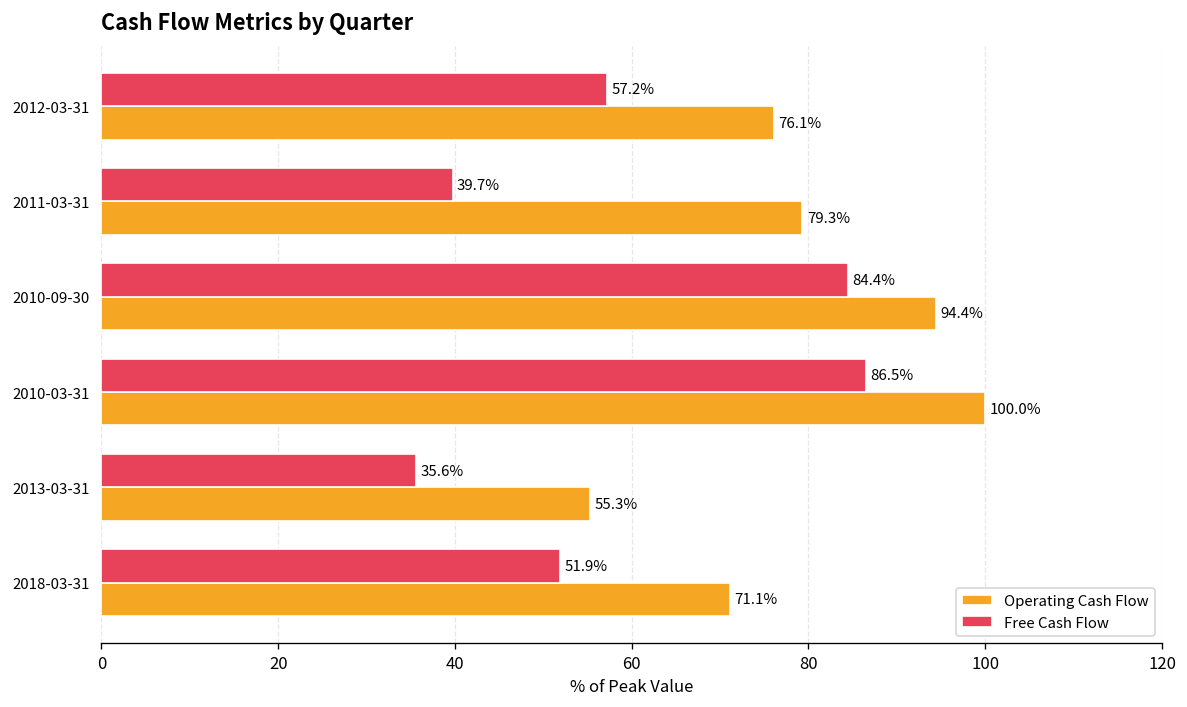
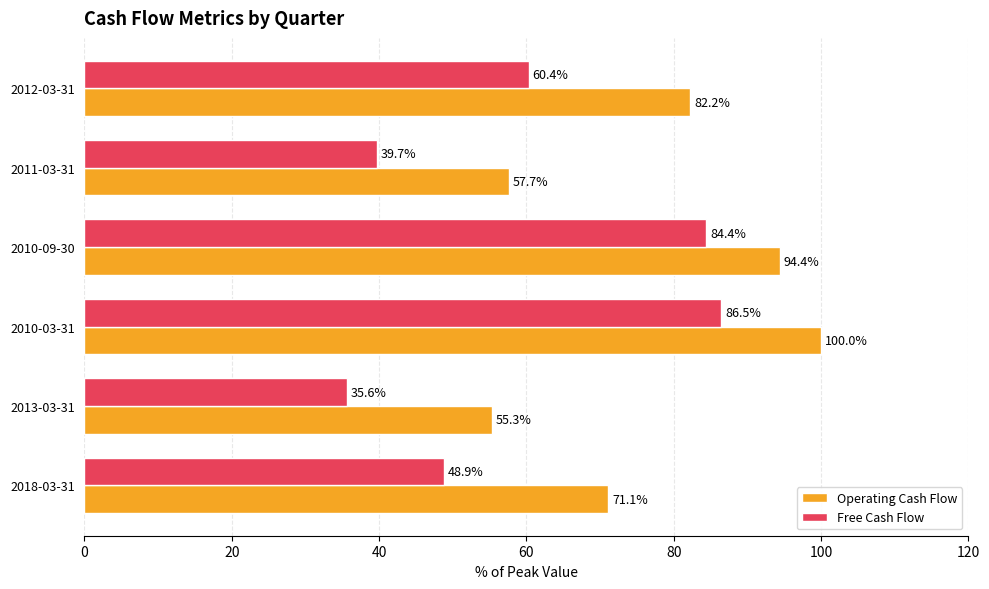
  {
    "Operating Cash Flow": {
-     "2012-03-31": "76.1%",
-     "2011-03-31": "79.3%",
+     "2012-03-31": "82.2%",
+     "2011-03-31": "57.7%",
      "2010-09-30": "94.4%",
      "2010-03-31": "100.0%",
      "2013-03-31": "55.3%",
      "2018-03-31": "71.1%"
    },
    "Free Cash Flow": {
-     "2012-03-31": "57.2%",
+     "2012-03-31": "60.4%",
      "2011-03-31": "39.7%",
      "2010-09-30": "84.4%",
      "2010-03-31": "86.5%",
      "2013-03-31": "35.6%",
-     "2018-03-31": "51.9%"
+     "2018-03-31": "48.9%"
    }
  }
